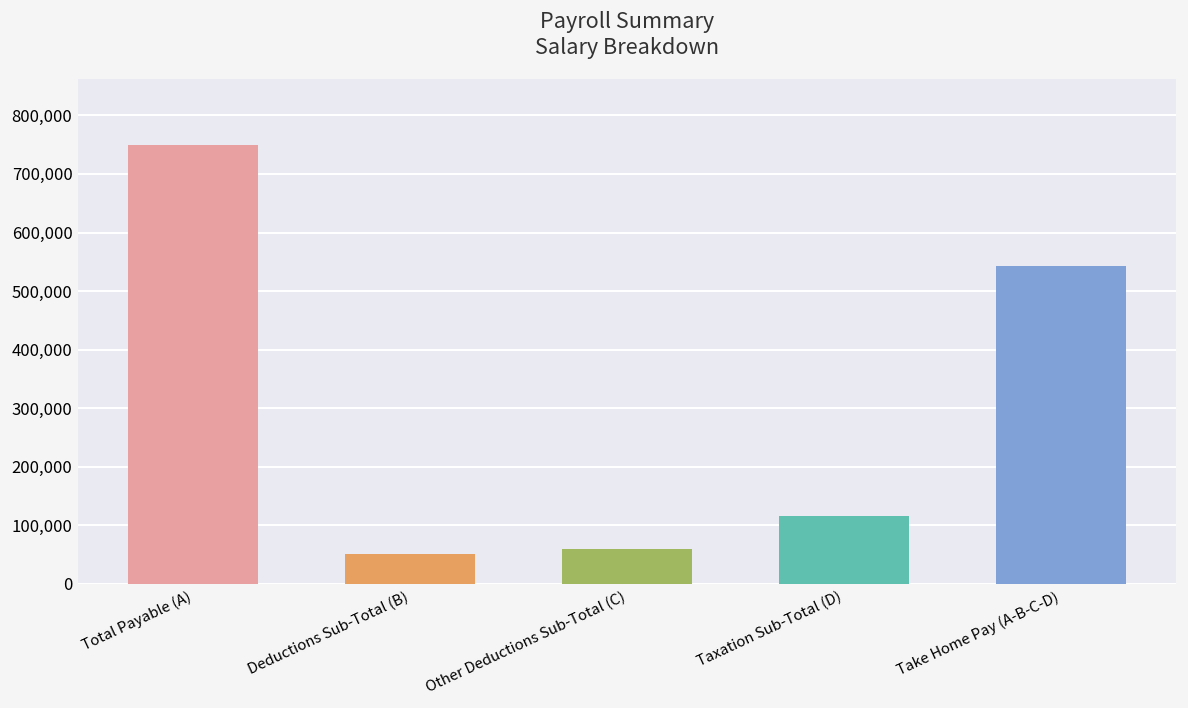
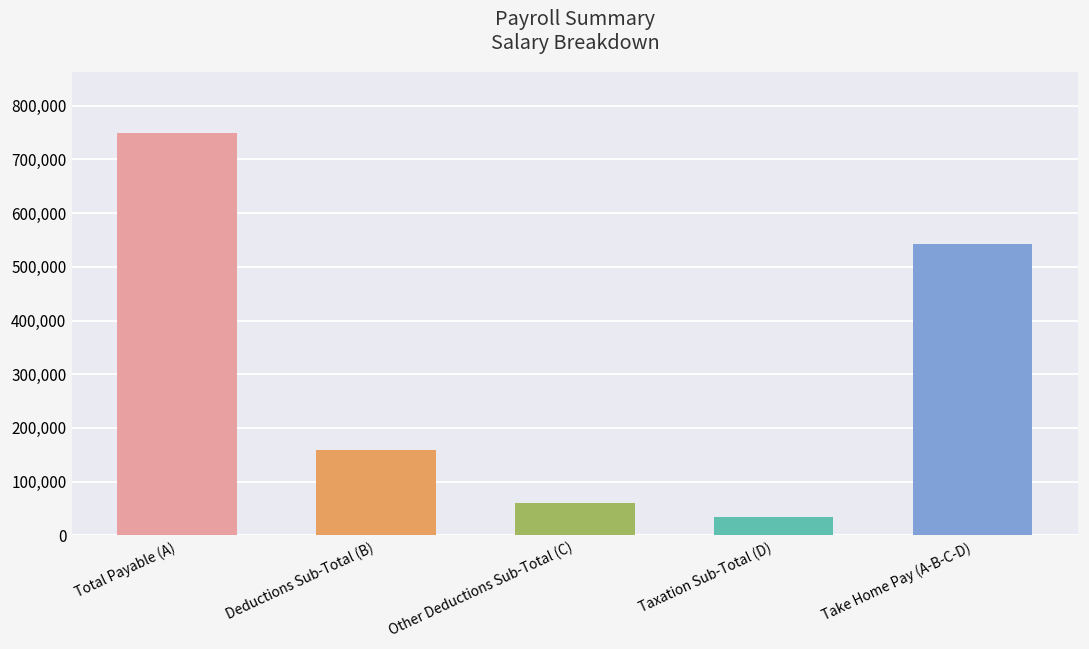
  {
    "Total Payable (A)": "750,000",
-   "Deductions Sub-Total (B)": "50,000",
+   "Deductions Sub-Total (B)": "160,000",
    "Other Deductions Sub-Total (C)": "60,000",
-   "Taxation Sub-Total (D)": "120,000",
+   "Taxation Sub-Total (D)": "30,000",
    "Take Home Pay (A-B-C-D)": "540,000"
  }
